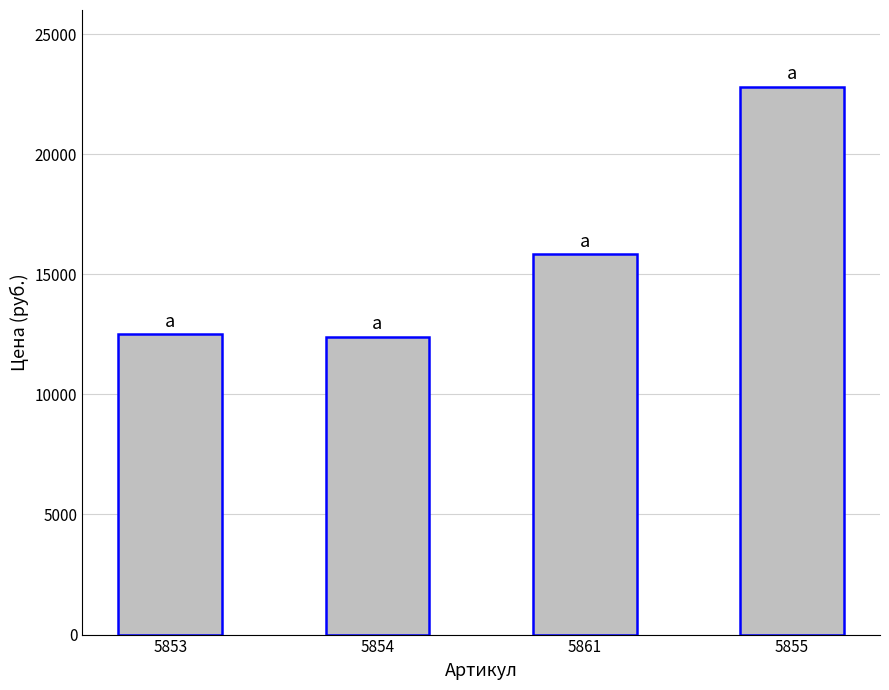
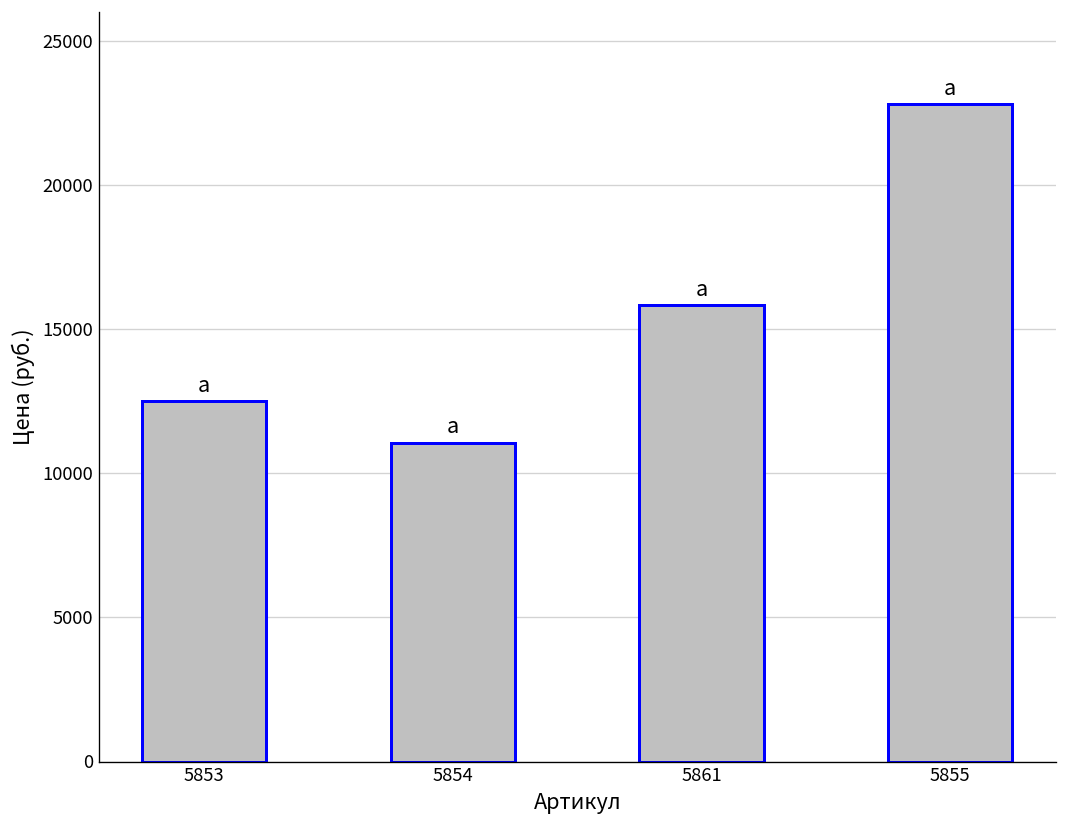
  {
    "5853": 12500,
-   "5854": 12400,
+   "5854": 11100,
    "5861": 15800,
    "5855": 22800
  }
